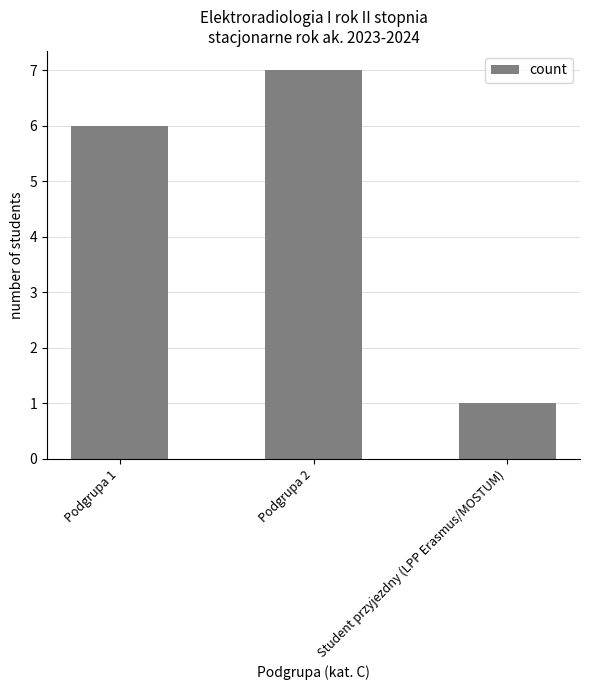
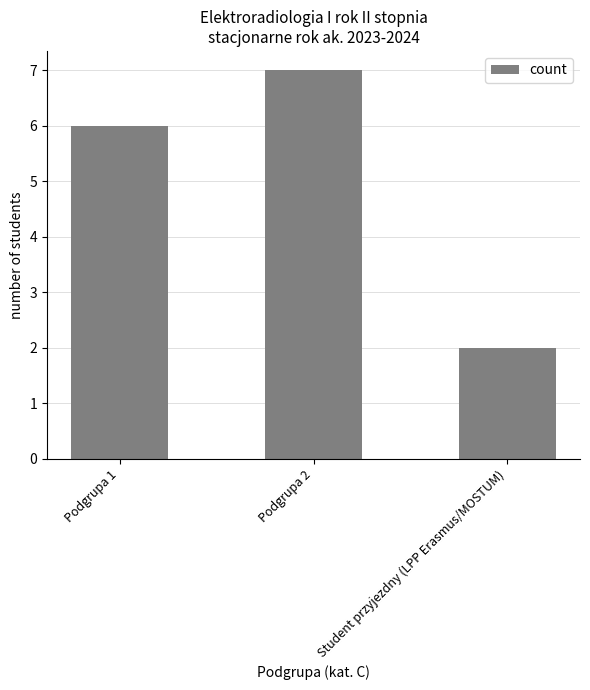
  {
    "Podgrupa 1": 6,
    "Podgrupa 2": 7,
-   "Student przyjezdny (LPP Erasmus/MOSTUM)": 1
+   "Student przyjezdny (LPP Erasmus/MOSTUM)": 2
  }
